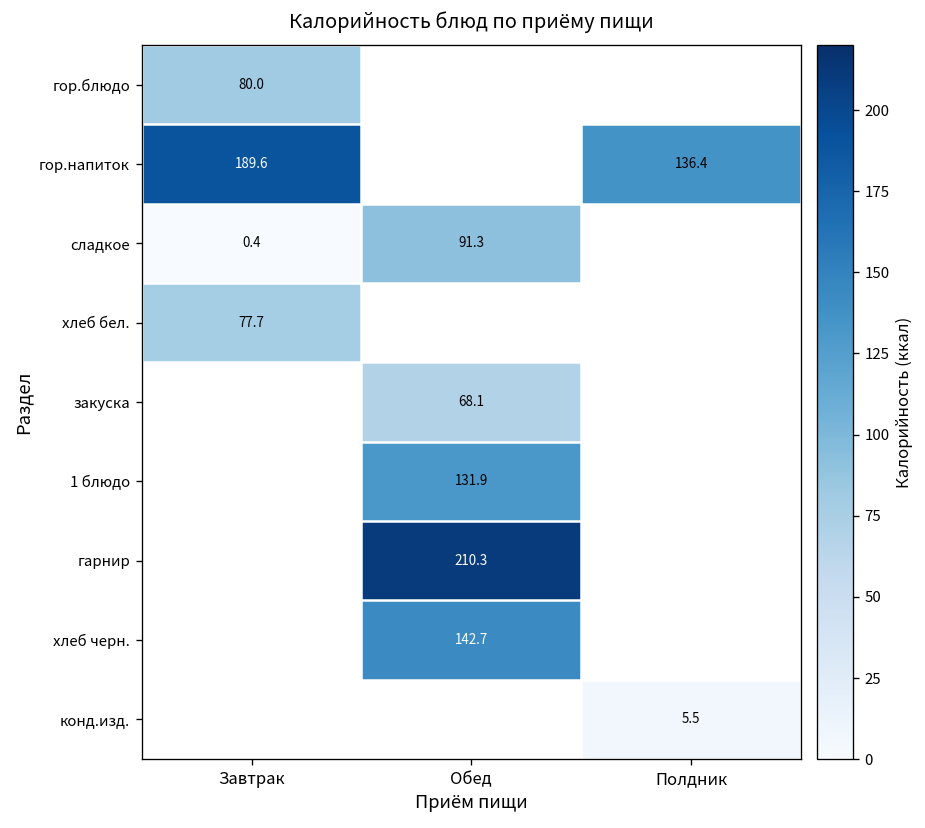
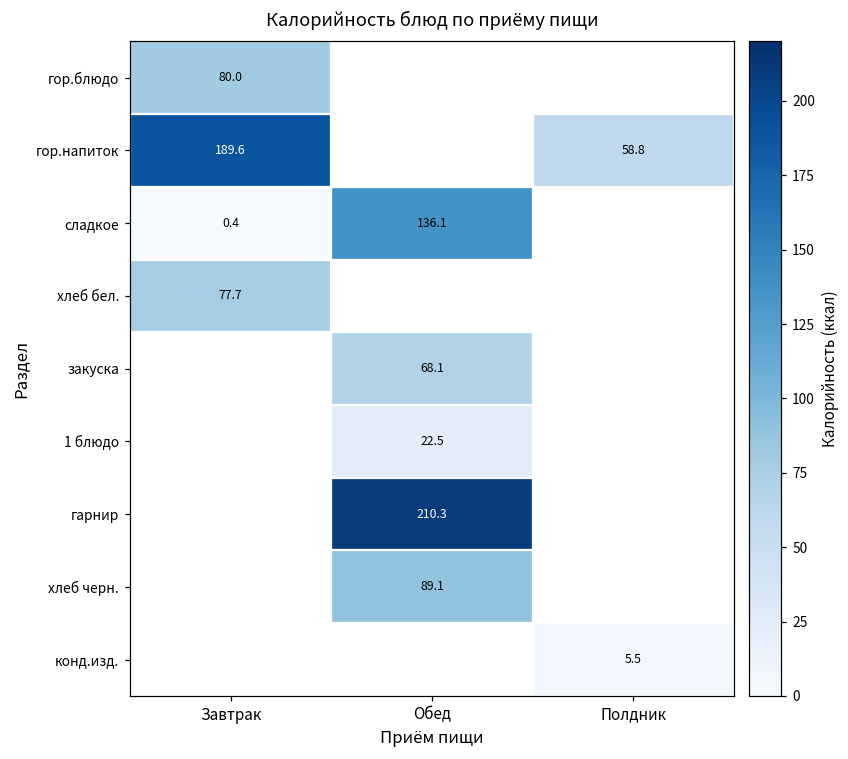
  {
    "гор.блюдо": {
      "Завтрак": 80.0
    },
    "гор.напиток": {
      "Завтрак": 189.6,
-     "Полдник": 136.4
+     "Полдник": 58.8
    },
    "сладкое": {
      "Завтрак": 0.4,
-     "Обед": 91.3
+     "Обед": 136.1
    },
    "хлеб бел.": {
      "Завтрак": 77.7
    },
    "закуска": {
      "Обед": 68.1
    },
    "1 блюдо": {
-     "Обед": 131.9
+     "Обед": 22.5
    },
    "гарнир": {
      "Обед": 210.3
    },
    "хлеб черн.": {
-     "Обед": 142.7
+     "Обед": 89.1
    },
    "конд.изд.": {
      "Полдник": 5.5
    }
  }
